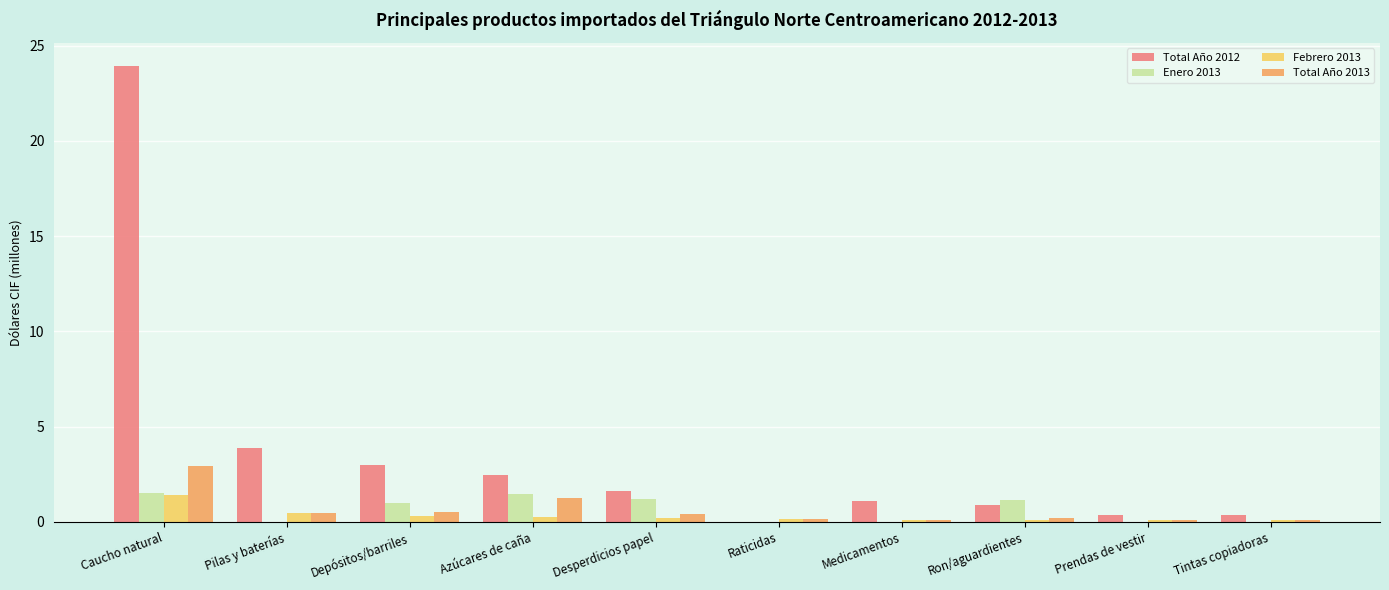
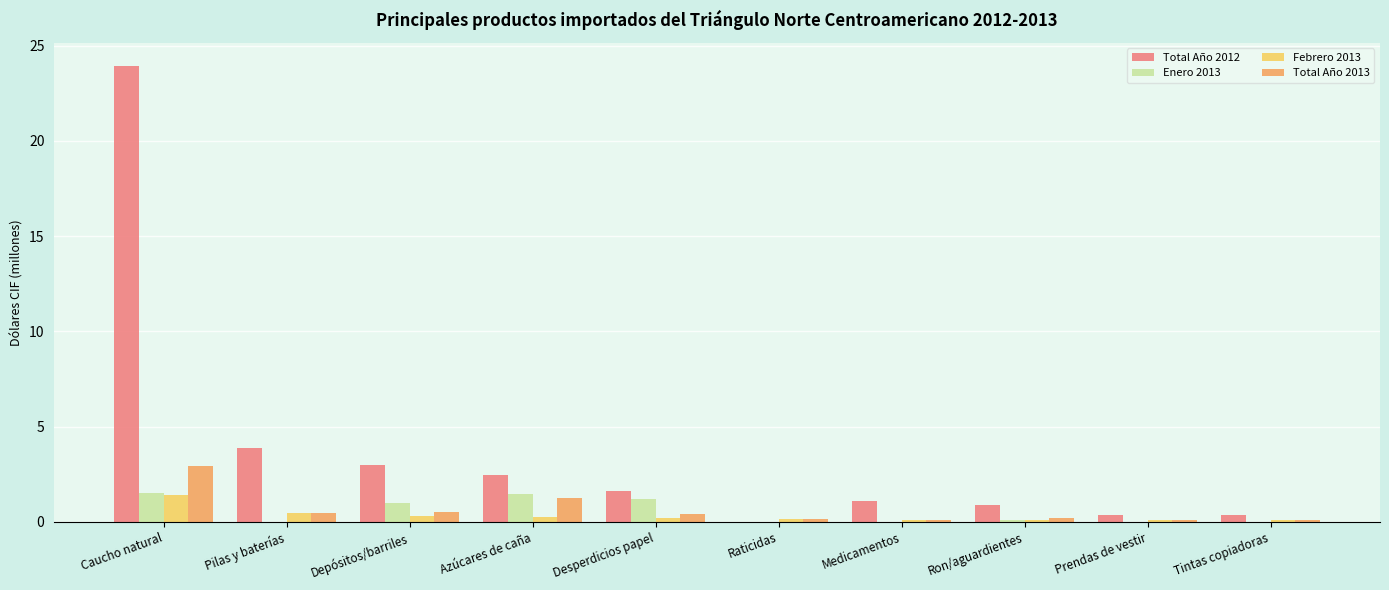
  {
    "Enero 2013": {
      "Caucho natural": 1.5,
      "Pilas y baterías": 0.0,
      "Depósitos/barriles": 1.0,
      "Azúcares de caña": 1.4,
      "Desperdicios papel": 1.2,
      "Medicamentos": 0.0,
-     "Ron/aguardientes": 1.2,
+     "Ron/aguardientes": 0.1,
      "Prendas de vestir": 0.0,
      "Tintas copiadoras": 0.0
    }
  }
